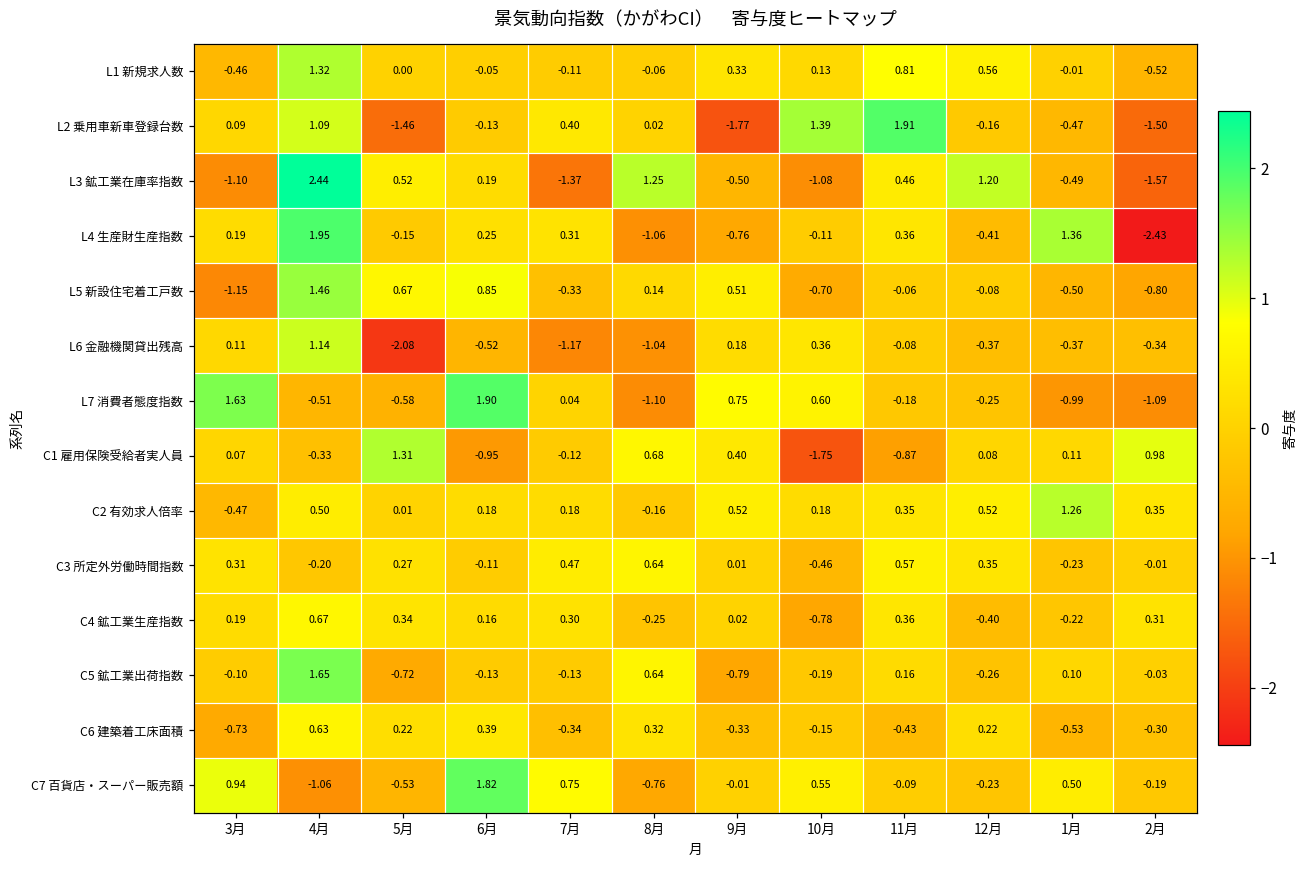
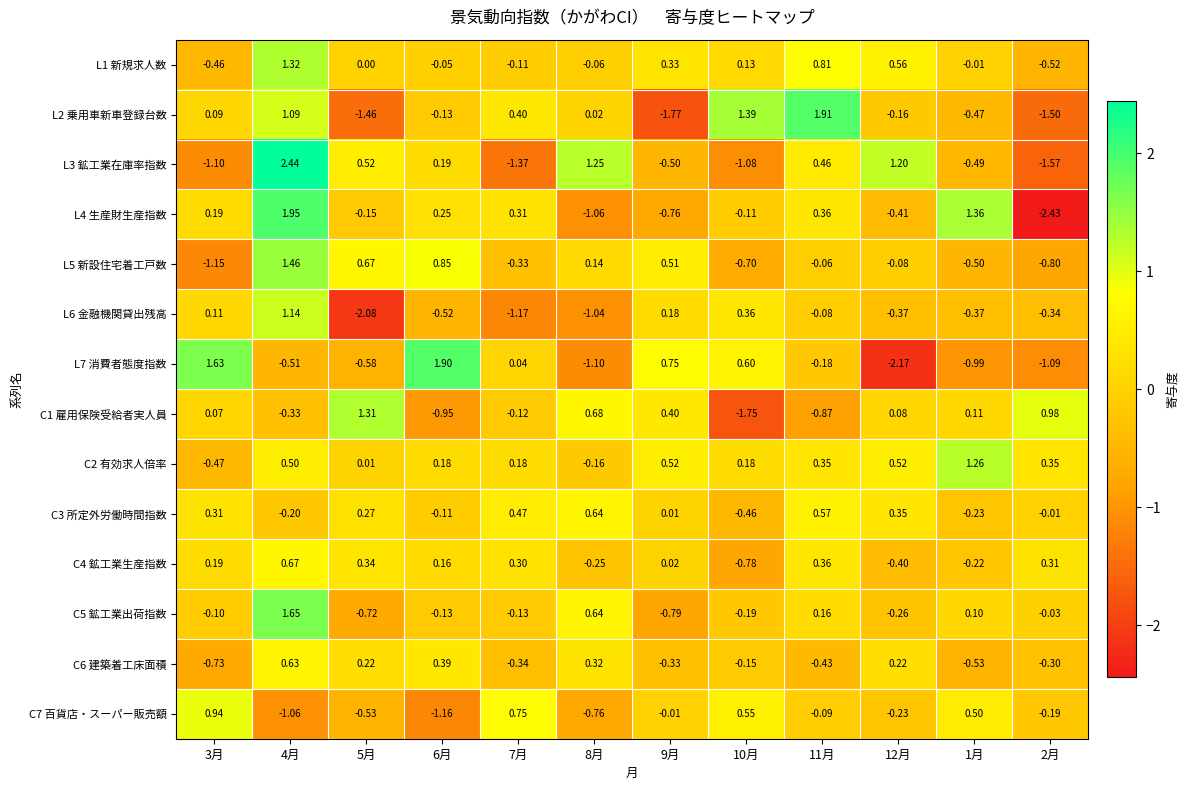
  {
    "L1 新規求人数": {
      "3月": -0.46,
      "4月": 1.32,
      "5月": 0.00,
      "6月": -0.05,
      "7月": -0.11,
      "8月": -0.06,
      "9月": 0.33,
      "10月": 0.13,
      "11月": 0.81,
      "12月": 0.56,
      "1月": -0.01,
      "2月": -0.52
    },
    "L2 乗用車新車登録台数": {
      "3月": 0.09,
      "4月": 1.09,
      "5月": -1.46,
      "6月": -0.13,
      "7月": 0.40,
      "8月": 0.02,
      "9月": -1.77,
      "10月": 1.39,
      "11月": 1.91,
      "12月": -0.16,
      "1月": -0.47,
      "2月": -1.50
    },
    "L3 鉱工業在庫率指数": {
      "3月": -1.10,
      "4月": 2.44,
      "5月": 0.52,
      "6月": 0.19,
      "7月": -1.37,
      "8月": 1.25,
      "9月": -0.50,
      "10月": -1.08,
      "11月": 0.46,
      "12月": 1.20,
      "1月": -0.49,
      "2月": -1.57
    },
    "L4 生産財生産指数": {
      "3月": 0.19,
      "4月": 1.95,
      "5月": -0.15,
      "6月": 0.25,
      "7月": 0.31,
      "8月": -1.06,
      "9月": -0.76,
      "10月": -0.11,
      "11月": 0.36,
      "12月": -0.41,
      "1月": 1.36,
      "2月": -2.43
    },
    "L5 新設住宅着工戸数": {
      "3月": -1.15,
      "4月": 1.46,
      "5月": 0.67,
      "6月": 0.85,
      "7月": -0.33,
      "8月": 0.14,
      "9月": 0.51,
      "10月": -0.70,
      "11月": -0.06,
      "12月": -0.08,
      "1月": -0.50,
      "2月": -0.80
    },
    "L6 金融機関貸出残高": {
      "3月": 0.11,
      "4月": 1.14,
      "5月": -2.08,
      "6月": -0.52,
      "7月": -1.17,
      "8月": -1.04,
      "9月": 0.18,
      "10月": 0.36,
      "11月": -0.08,
      "12月": -0.37,
      "1月": -0.37,
      "2月": -0.34
    },
    "L7 消費者態度指数": {
      "3月": 1.63,
      "4月": -0.51,
      "5月": -0.58,
      "6月": 1.90,
      "7月": 0.04,
      "8月": -1.10,
      "9月": 0.75,
      "10月": 0.60,
      "11月": -0.18,
-     "12月": -0.25,
+     "12月": -2.17,
      "1月": -0.99,
      "2月": -1.09
    },
    "C1 雇用保険受給者実人員": {
      "3月": 0.07,
      "4月": -0.33,
      "5月": 1.31,
      "6月": -0.95,
      "7月": -0.12,
      "8月": 0.68,
      "9月": 0.40,
      "10月": -1.75,
      "11月": -0.87,
      "12月": 0.08,
      "1月": 0.11,
      "2月": 0.98
    },
    "C2 有効求人倍率": {
      "3月": -0.47,
      "4月": 0.50,
      "5月": 0.01,
      "6月": 0.18,
      "7月": 0.18,
      "8月": -0.16,
      "9月": 0.52,
      "10月": 0.18,
      "11月": 0.35,
      "12月": 0.52,
      "1月": 1.26,
      "2月": 0.35
    },
    "C3 所定外労働時間指数": {
      "3月": 0.31,
      "4月": -0.20,
      "5月": 0.27,
      "6月": -0.11,
      "7月": 0.47,
      "8月": 0.64,
      "9月": 0.01,
      "10月": -0.46,
      "11月": 0.57,
      "12月": 0.35,
      "1月": -0.23,
      "2月": -0.01
    },
    "C4 鉱工業生産指数": {
      "3月": 0.19,
      "4月": 0.67,
      "5月": 0.34,
      "6月": 0.16,
      "7月": 0.30,
      "8月": -0.25,
      "9月": 0.02,
      "10月": -0.78,
      "11月": 0.36,
      "12月": -0.40,
      "1月": -0.22,
      "2月": 0.31
    },
    "C5 鉱工業出荷指数": {
      "3月": -0.10,
      "4月": 1.65,
      "5月": -0.72,
      "6月": -0.13,
      "7月": -0.13,
      "8月": 0.64,
      "9月": -0.79,
      "10月": -0.19,
      "11月": 0.16,
      "12月": -0.26,
      "1月": 0.10,
      "2月": -0.03
    },
    "C6 建築着工床面積": {
      "3月": -0.73,
      "4月": 0.63,
      "5月": 0.22,
      "6月": 0.39,
      "7月": -0.34,
      "8月": 0.32,
      "9月": -0.33,
      "10月": -0.15,
      "11月": -0.43,
      "12月": 0.22,
      "1月": -0.53,
      "2月": -0.30
    },
    "C7 百貨店・スーパー販売額": {
      "3月": 0.94,
      "4月": -1.06,
      "5月": -0.53,
-     "6月": 1.82,
+     "6月": -1.16,
      "7月": 0.75,
      "8月": -0.76,
      "9月": -0.01,
      "10月": 0.55,
      "11月": -0.09,
      "12月": -0.23,
      "1月": 0.50,
      "2月": -0.19
    }
  }
